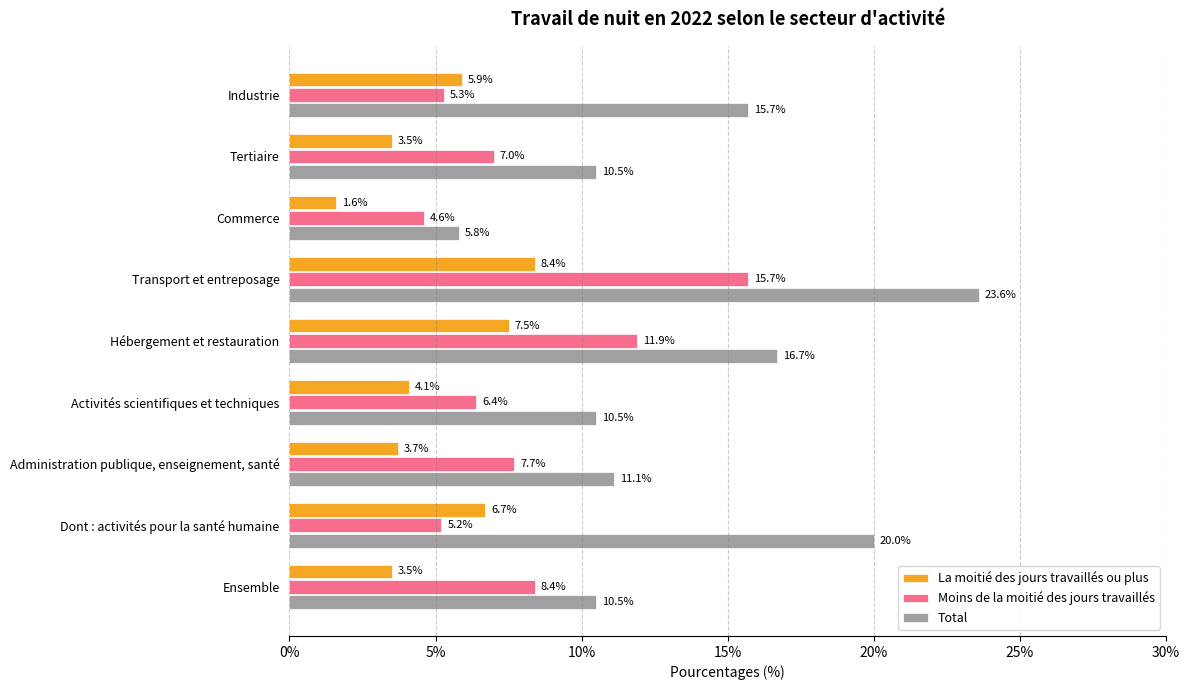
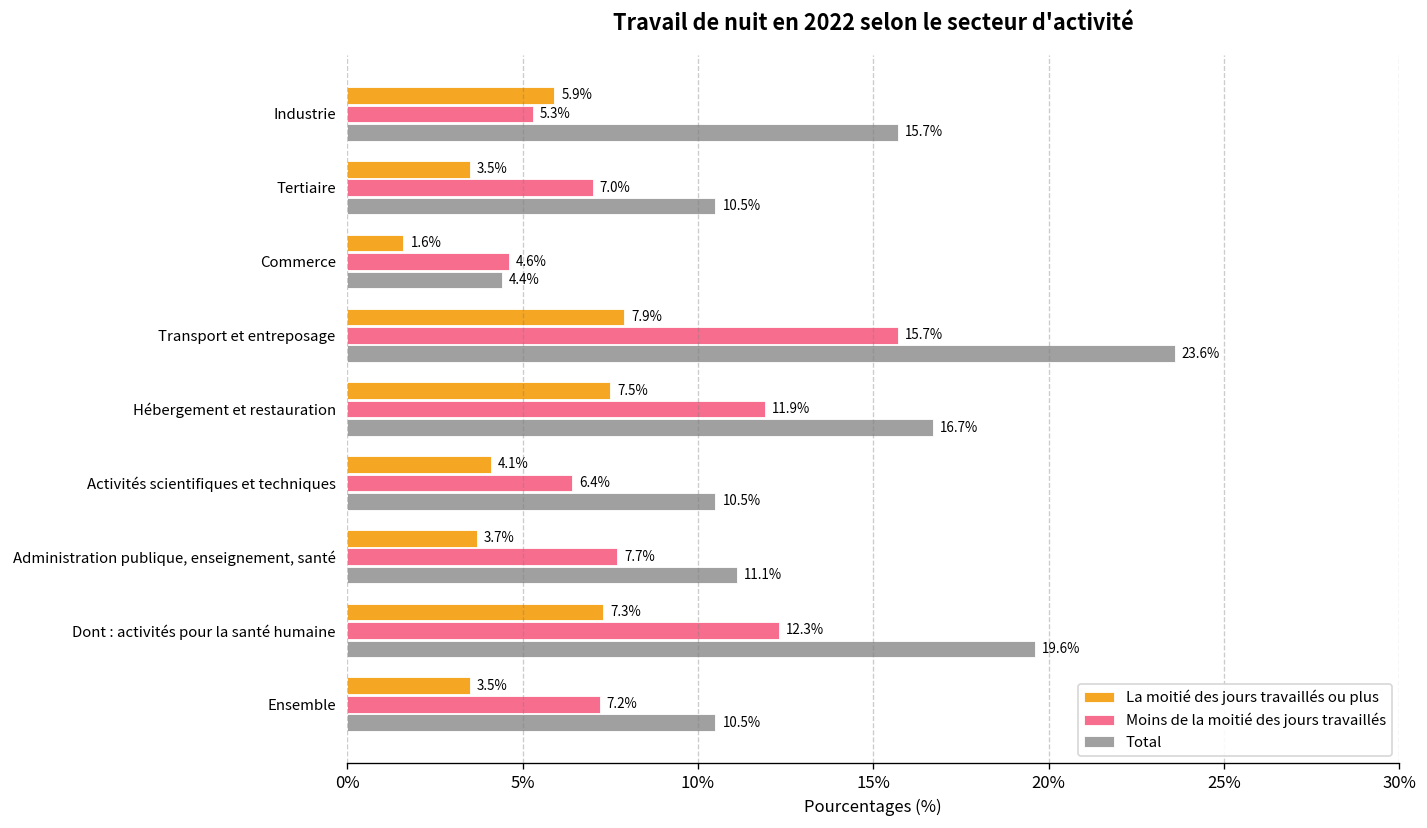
  {
    "La moitié des jours travaillés ou plus": {
      "Industrie": "5.9%",
      "Tertiaire": "3.5%",
      "Commerce": "1.6%",
-     "Transport et entreposage": "8.4%",
+     "Transport et entreposage": "7.9%",
      "Hébergement et restauration": "7.5%",
      "Activités scientifiques et techniques": "4.1%",
      "Administration publique, enseignement, santé": "3.7%",
-     "Dont : activités pour la santé humaine": "6.7%",
+     "Dont : activités pour la santé humaine": "7.3%",
      "Ensemble": "3.5%"
    },
    "Moins de la moitié des jours travaillés": {
      "Industrie": "5.3%",
      "Tertiaire": "7.0%",
      "Commerce": "4.6%",
      "Transport et entreposage": "15.7%",
      "Hébergement et restauration": "11.9%",
      "Activités scientifiques et techniques": "6.4%",
      "Administration publique, enseignement, santé": "7.7%",
-     "Dont : activités pour la santé humaine": "5.2%",
-     "Ensemble": "8.4%"
+     "Dont : activités pour la santé humaine": "12.3%",
+     "Ensemble": "7.2%"
    },
    "Total": {
      "Industrie": "15.7%",
      "Tertiaire": "10.5%",
-     "Commerce": "5.8%",
+     "Commerce": "4.4%",
      "Transport et entreposage": "23.6%",
      "Hébergement et restauration": "16.7%",
      "Activités scientifiques et techniques": "10.5%",
      "Administration publique, enseignement, santé": "11.1%",
-     "Dont : activités pour la santé humaine": "20.0%",
+     "Dont : activités pour la santé humaine": "19.6%",
      "Ensemble": "10.5%"
    }
  }
